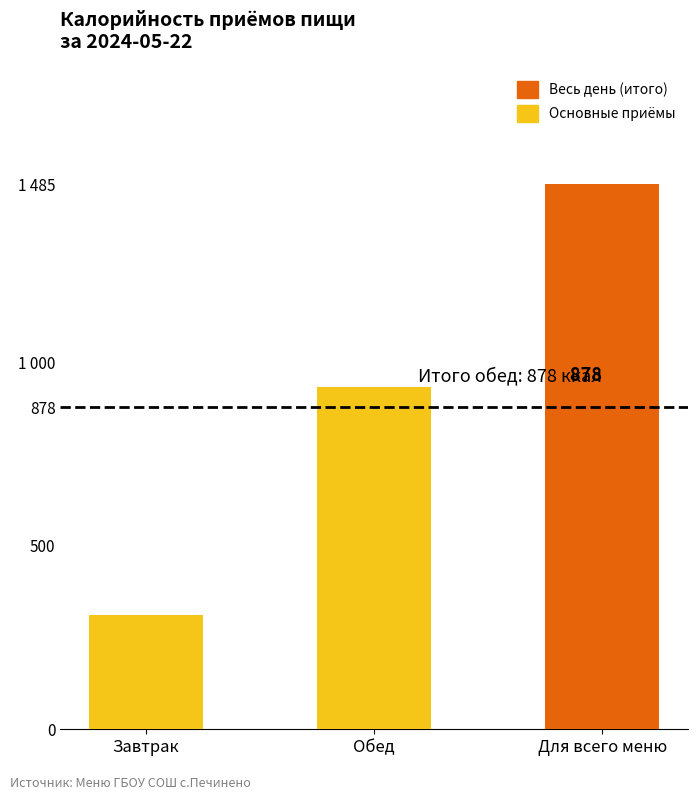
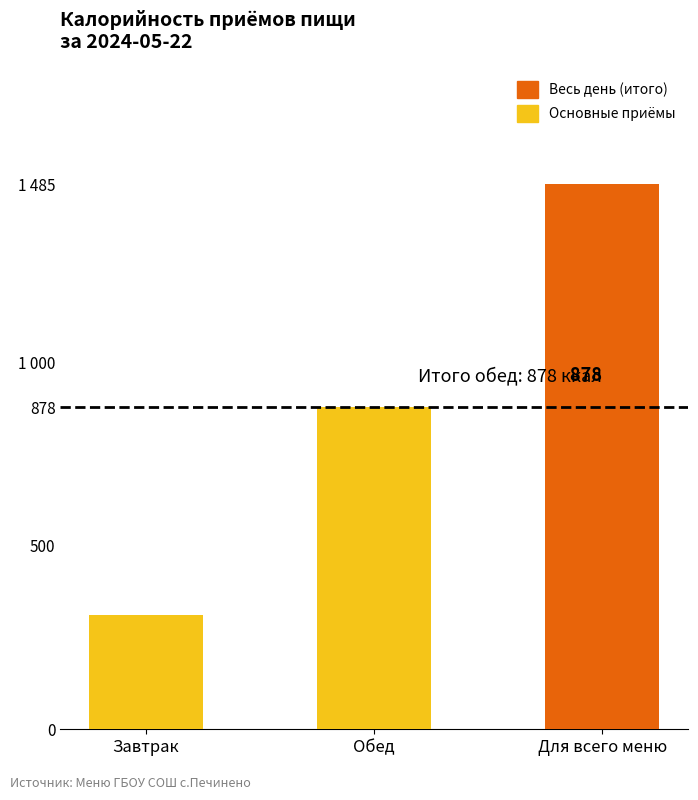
  {
    "Завтрак": 310,
-   "Обед": 930,
+   "Обед": 880,
    "Для всего меню": 1490
  }
